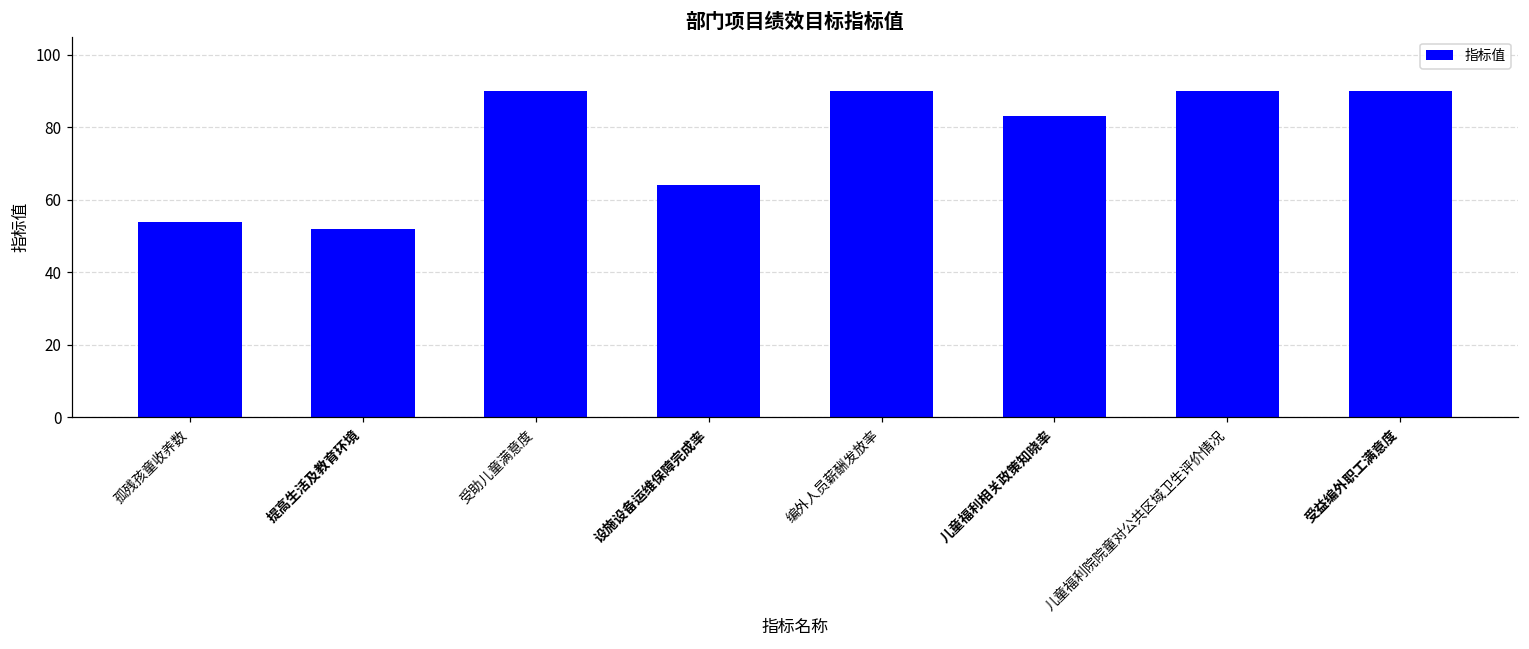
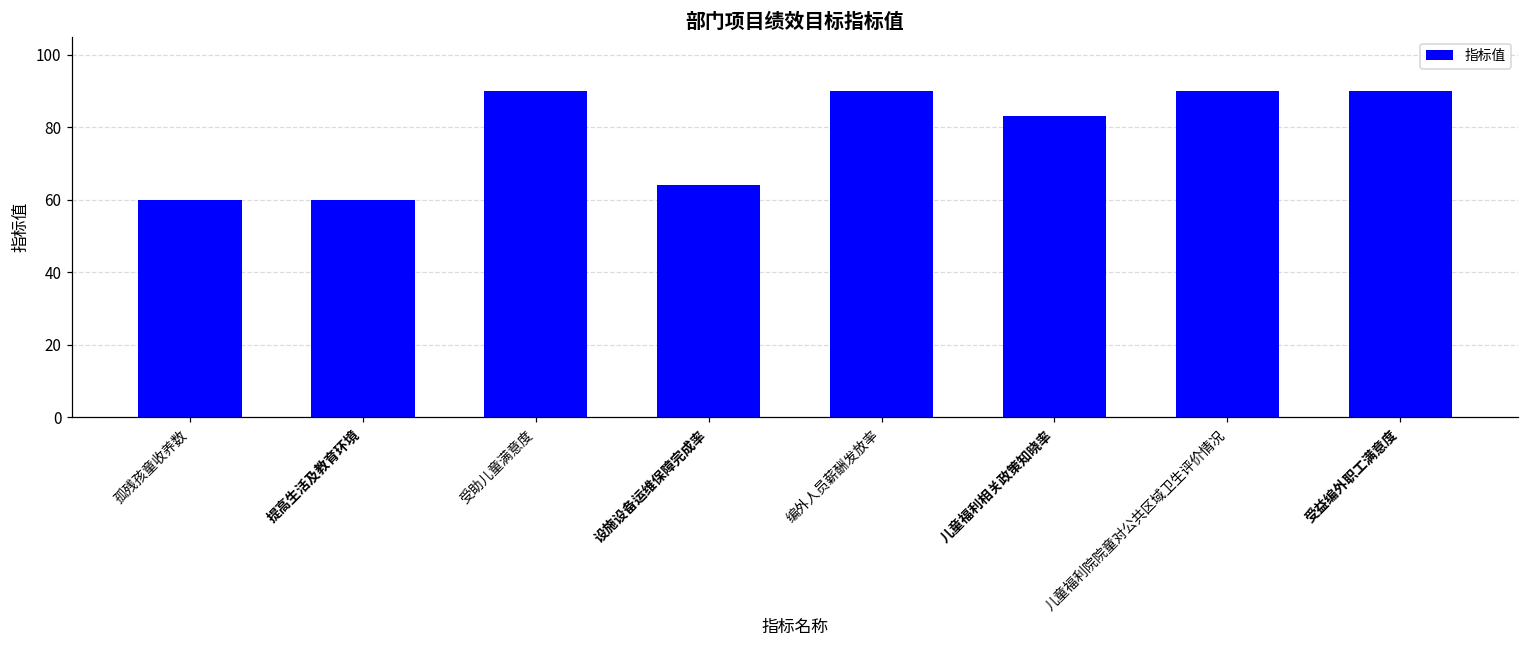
  {
-   "孤残孩童收养数": 54,
-   "提高生活及教育环境": 52,
+   "孤残孩童收养数": 60,
+   "提高生活及教育环境": 60,
    "受助儿童满意度": 90,
    "设施设备运维保障完成率": 64,
    "编外人员薪酬发放率": 90,
    "儿童福利相关政策知晓率": 83,
    "儿童福利院院童对公共区域卫生评价情况": 90,
    "受益编外职工满意度": 90
  }
